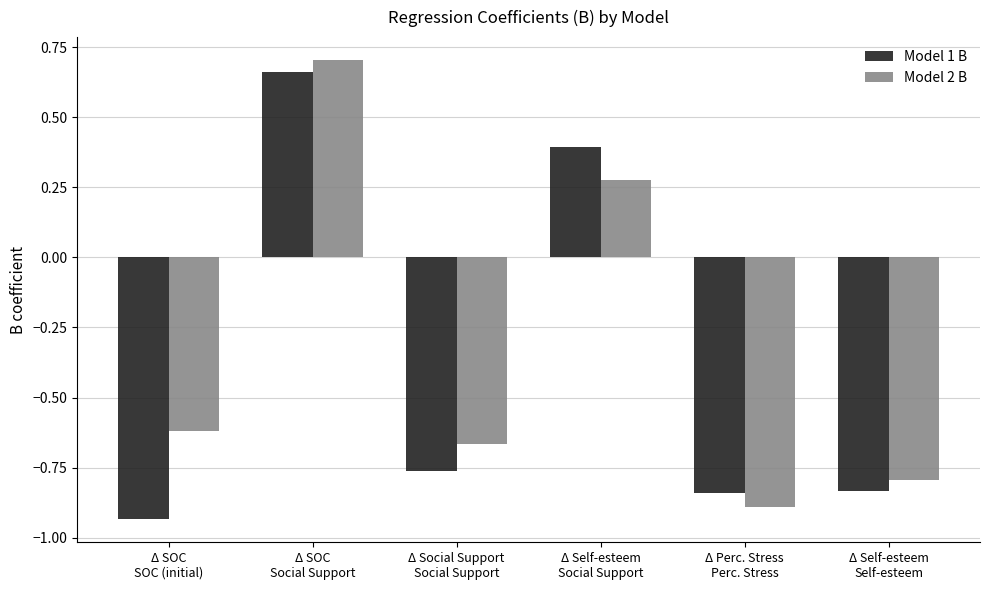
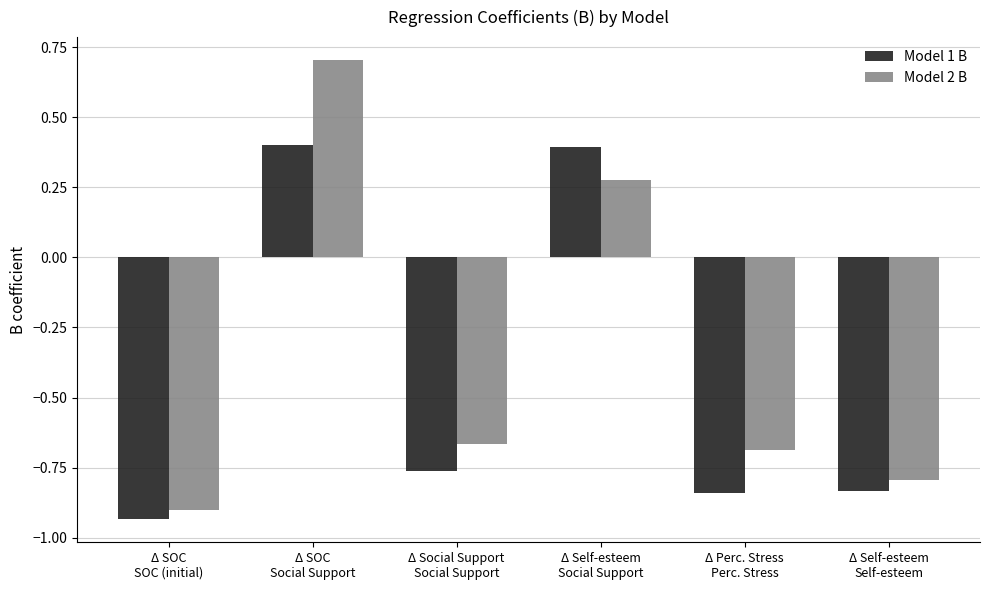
  {
    "Model 1 B": {
      "Δ SOC SOC (initial)": -0.94,
-     "Δ SOC Social Support": 0.66,
+     "Δ SOC Social Support": 0.40,
      "Δ Social Support Social Support": -0.76,
      "Δ Self-esteem Social Support": 0.39,
      "Δ Perc. Stress Perc. Stress": -0.84,
      "Δ Self-esteem Self-esteem": -0.83
    },
    "Model 2 B": {
-     "Δ SOC SOC (initial)": -0.62,
+     "Δ SOC SOC (initial)": -0.90,
      "Δ SOC Social Support": 0.71,
      "Δ Social Support Social Support": -0.67,
      "Δ Self-esteem Social Support": 0.28,
-     "Δ Perc. Stress Perc. Stress": -0.89,
+     "Δ Perc. Stress Perc. Stress": -0.69,
      "Δ Self-esteem Self-esteem": -0.79
    }
  }
